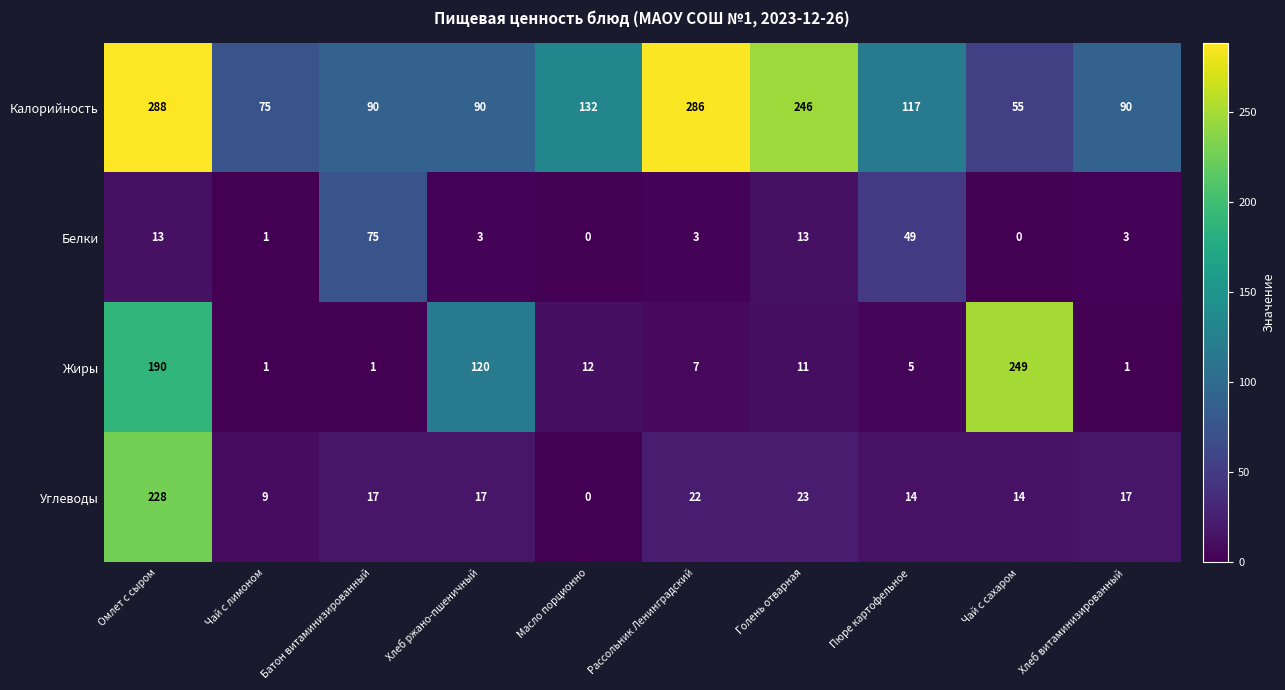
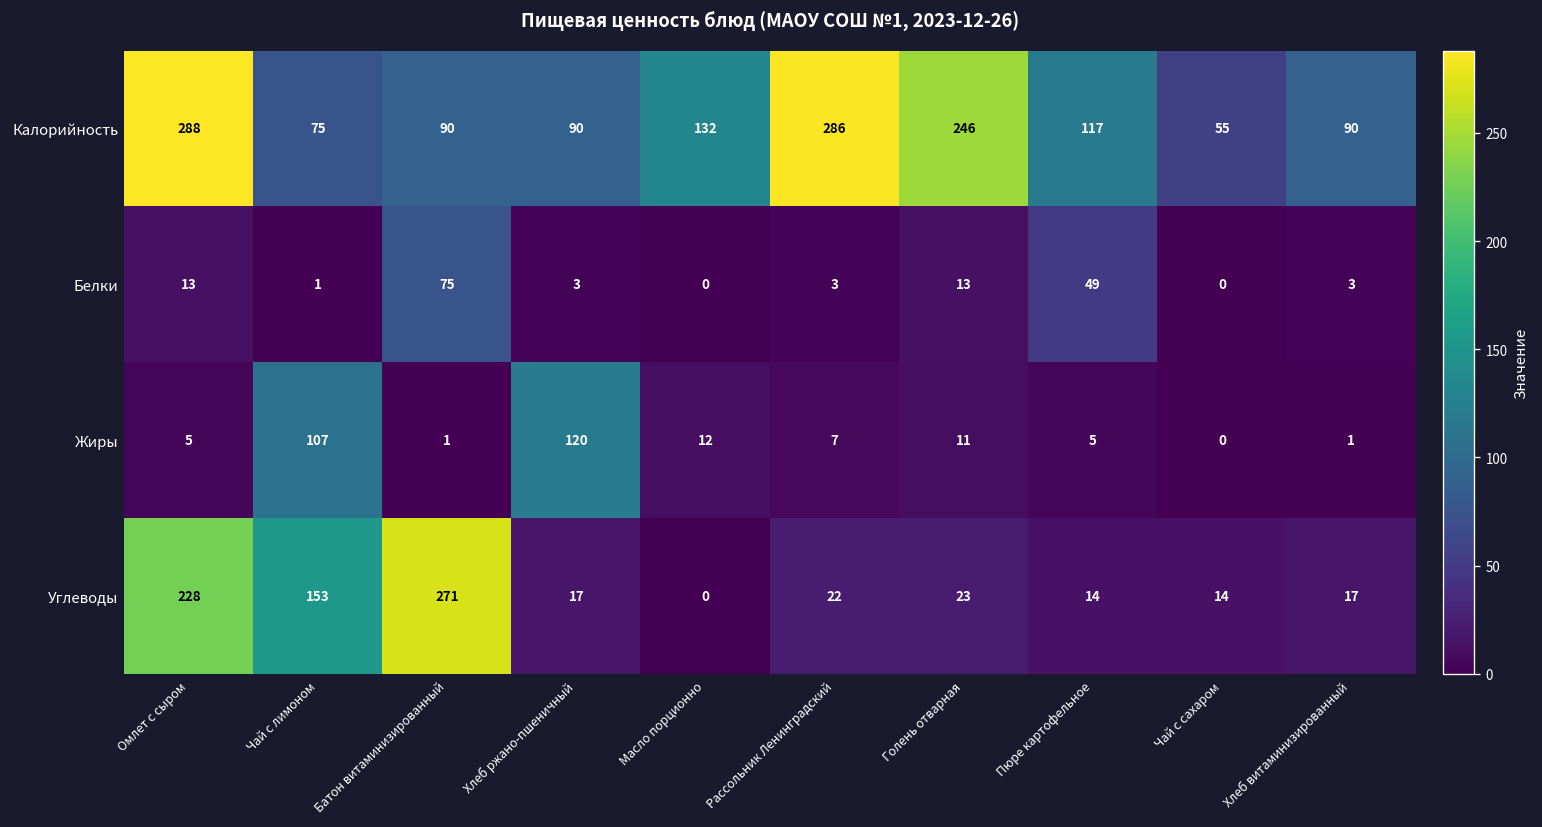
  {
    "Калорийность": {
      "Омлет с сыром": 288,
      "Чай с лимоном": 75,
      "Батон витаминизированный": 90,
      "Хлеб ржано-пшеничный": 90,
      "Масло порционно": 132,
      "Рассольник Ленинградский": 286,
      "Голень отварная": 246,
      "Пюре картофельное": 117,
      "Чай с сахаром": 55,
      "Хлеб витаминизированный": 90
    },
    "Белки": {
      "Омлет с сыром": 13,
      "Чай с лимоном": 1,
      "Батон витаминизированный": 75,
      "Хлеб ржано-пшеничный": 3,
      "Масло порционно": 0,
      "Рассольник Ленинградский": 3,
      "Голень отварная": 13,
      "Пюре картофельное": 49,
      "Чай с сахаром": 0,
      "Хлеб витаминизированный": 3
    },
    "Жиры": {
-     "Омлет с сыром": 190,
-     "Чай с лимоном": 1,
+     "Омлет с сыром": 5,
+     "Чай с лимоном": 107,
      "Батон витаминизированный": 1,
      "Хлеб ржано-пшеничный": 120,
      "Масло порционно": 12,
      "Рассольник Ленинградский": 7,
      "Голень отварная": 11,
      "Пюре картофельное": 5,
-     "Чай с сахаром": 249,
+     "Чай с сахаром": 0,
      "Хлеб витаминизированный": 1
    },
    "Углеводы": {
      "Омлет с сыром": 228,
-     "Чай с лимоном": 9,
-     "Батон витаминизированный": 17,
+     "Чай с лимоном": 153,
+     "Батон витаминизированный": 271,
      "Хлеб ржано-пшеничный": 17,
      "Масло порционно": 0,
      "Рассольник Ленинградский": 22,
      "Голень отварная": 23,
      "Пюре картофельное": 14,
      "Чай с сахаром": 14,
      "Хлеб витаминизированный": 17
    }
  }
